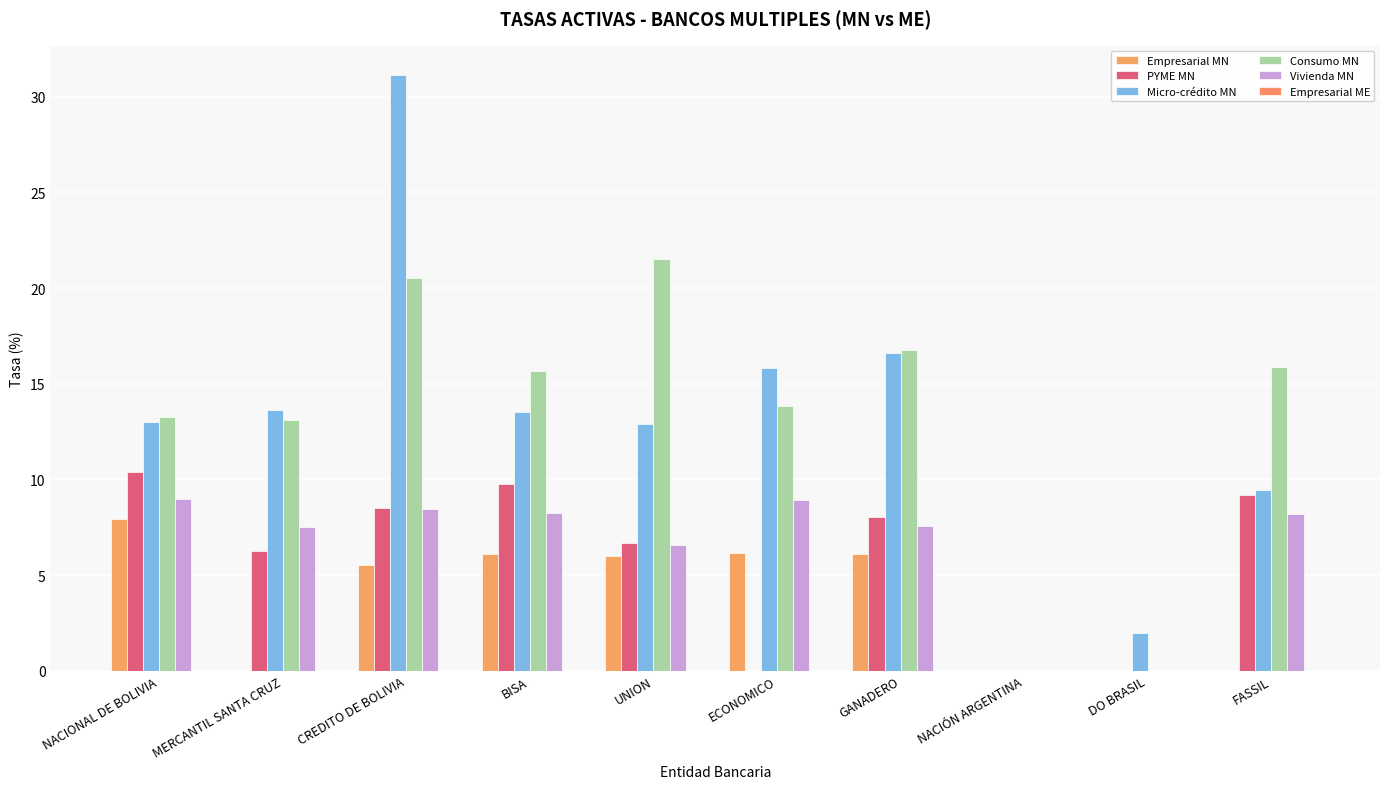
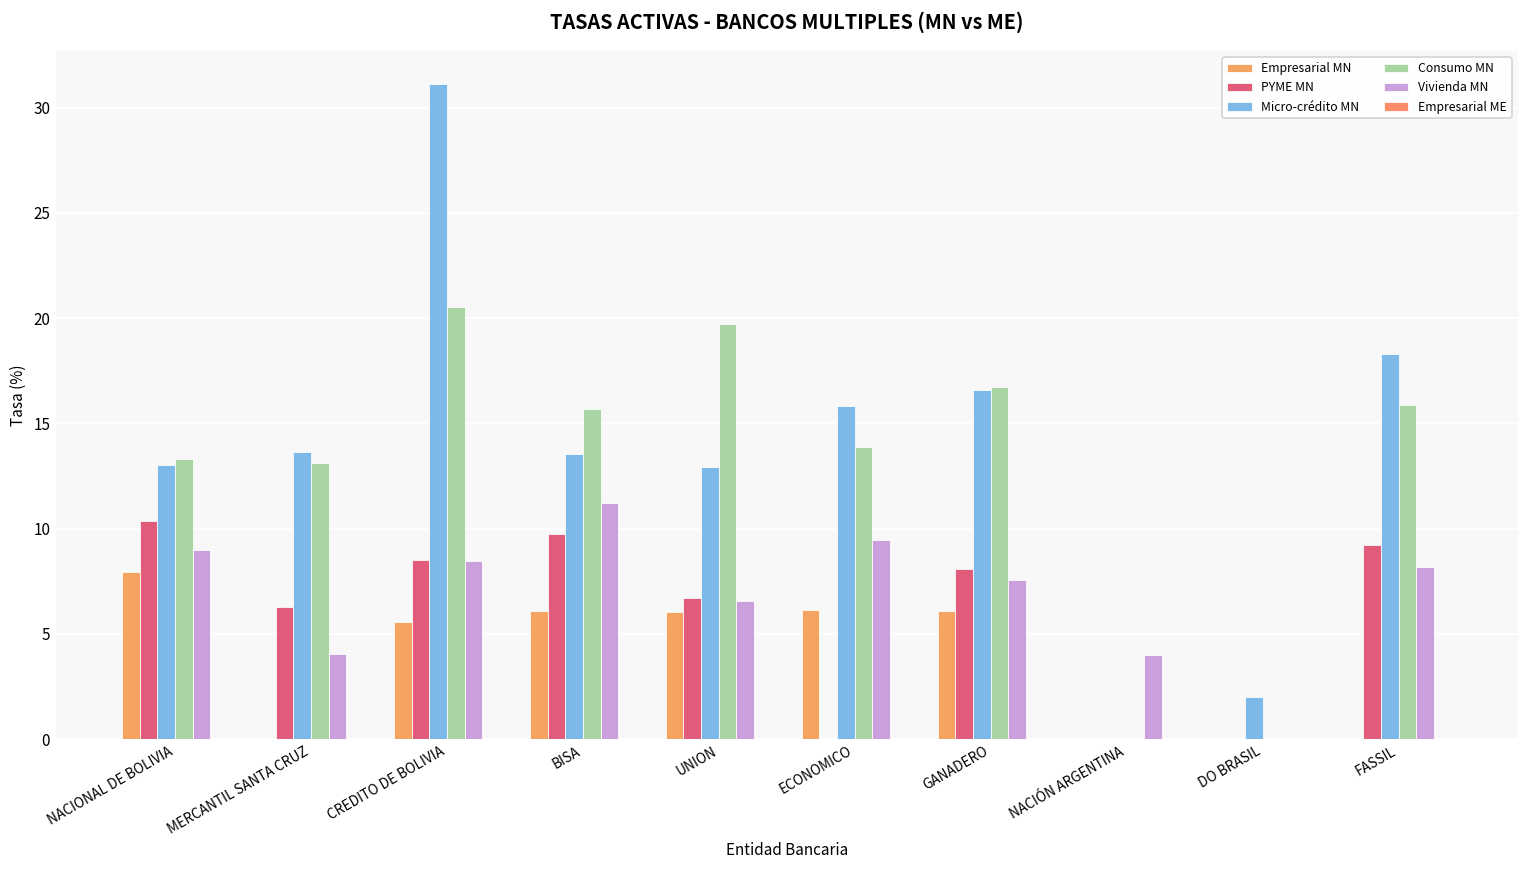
  {
    "Micro-crédito MN": {
      "NACIONAL DE BOLIVIA": 13.0,
      "MERCANTIL SANTA CRUZ": 13.6,
      "CREDITO DE BOLIVIA": 31.1,
      "BISA": 13.5,
      "UNION": 12.9,
      "ECONOMICO": 15.8,
      "GANADERO": 16.6,
      "NACIÓN ARGENTINA": 0.0,
      "DO BRASIL": 2.0,
-     "FASSIL": 9.5
+     "FASSIL": 18.3
    },
    "Consumo MN": {
      "NACIONAL DE BOLIVIA": 13.3,
      "MERCANTIL SANTA CRUZ": 13.1,
      "CREDITO DE BOLIVIA": 20.5,
      "BISA": 15.7,
-     "UNION": 21.5,
+     "UNION": 19.7,
      "ECONOMICO": 13.9,
      "GANADERO": 16.7,
      "NACIÓN ARGENTINA": 0.0,
      "DO BRASIL": 0.0,
      "FASSIL": 15.9
    },
    "Vivienda MN": {
      "NACIONAL DE BOLIVIA": 9.0,
-     "MERCANTIL SANTA CRUZ": 7.5,
+     "MERCANTIL SANTA CRUZ": 4.0,
      "CREDITO DE BOLIVIA": 8.5,
-     "BISA": 8.3,
+     "BISA": 11.2,
      "UNION": 6.6,
-     "ECONOMICO": 8.9,
+     "ECONOMICO": 9.4,
      "GANADERO": 7.6,
-     "NACIÓN ARGENTINA": 0,
+     "NACIÓN ARGENTINA": 4,
      "DO BRASIL": 0.0,
      "FASSIL": 8.2
    }
  }
